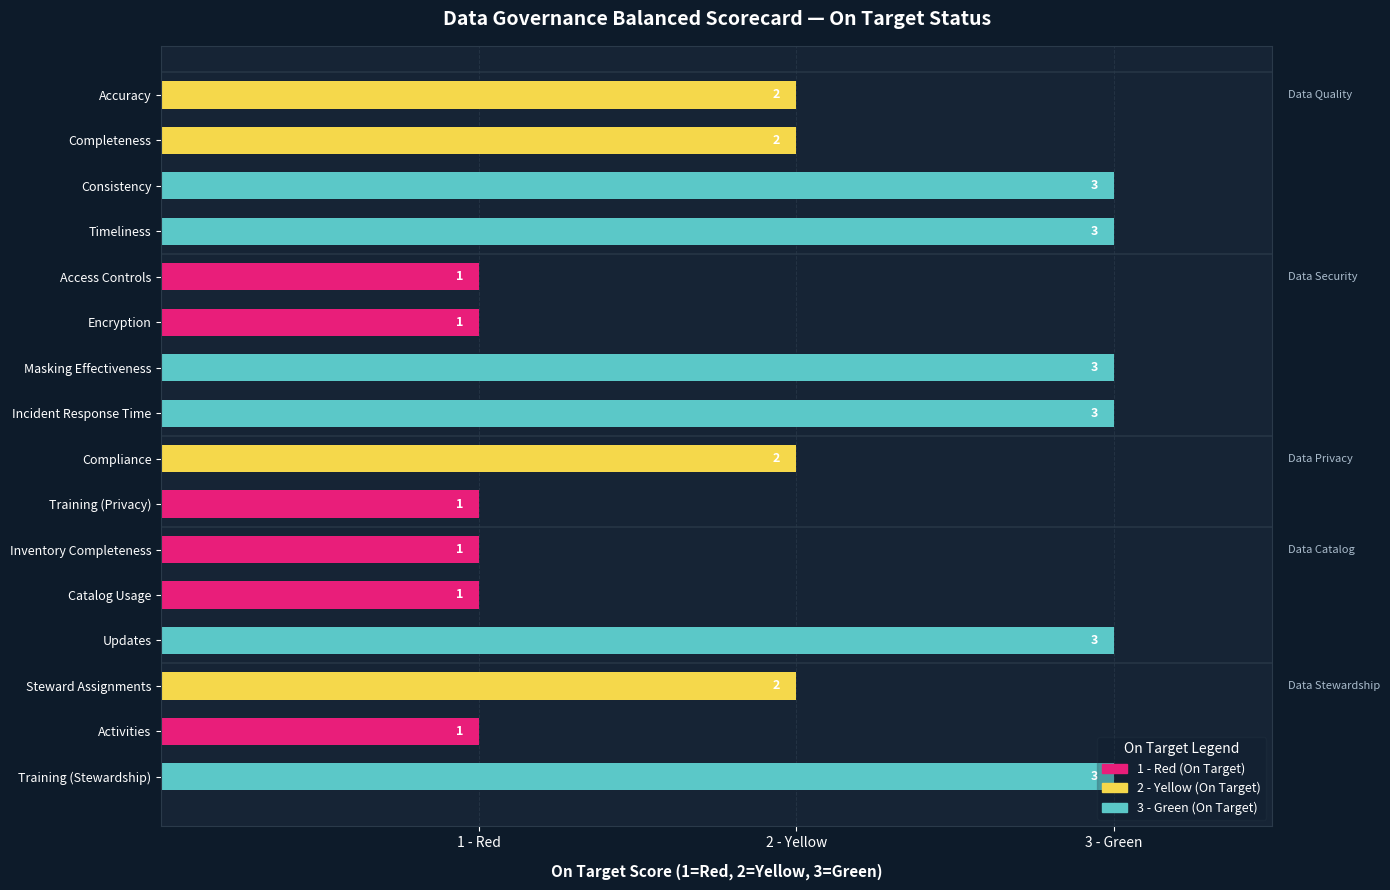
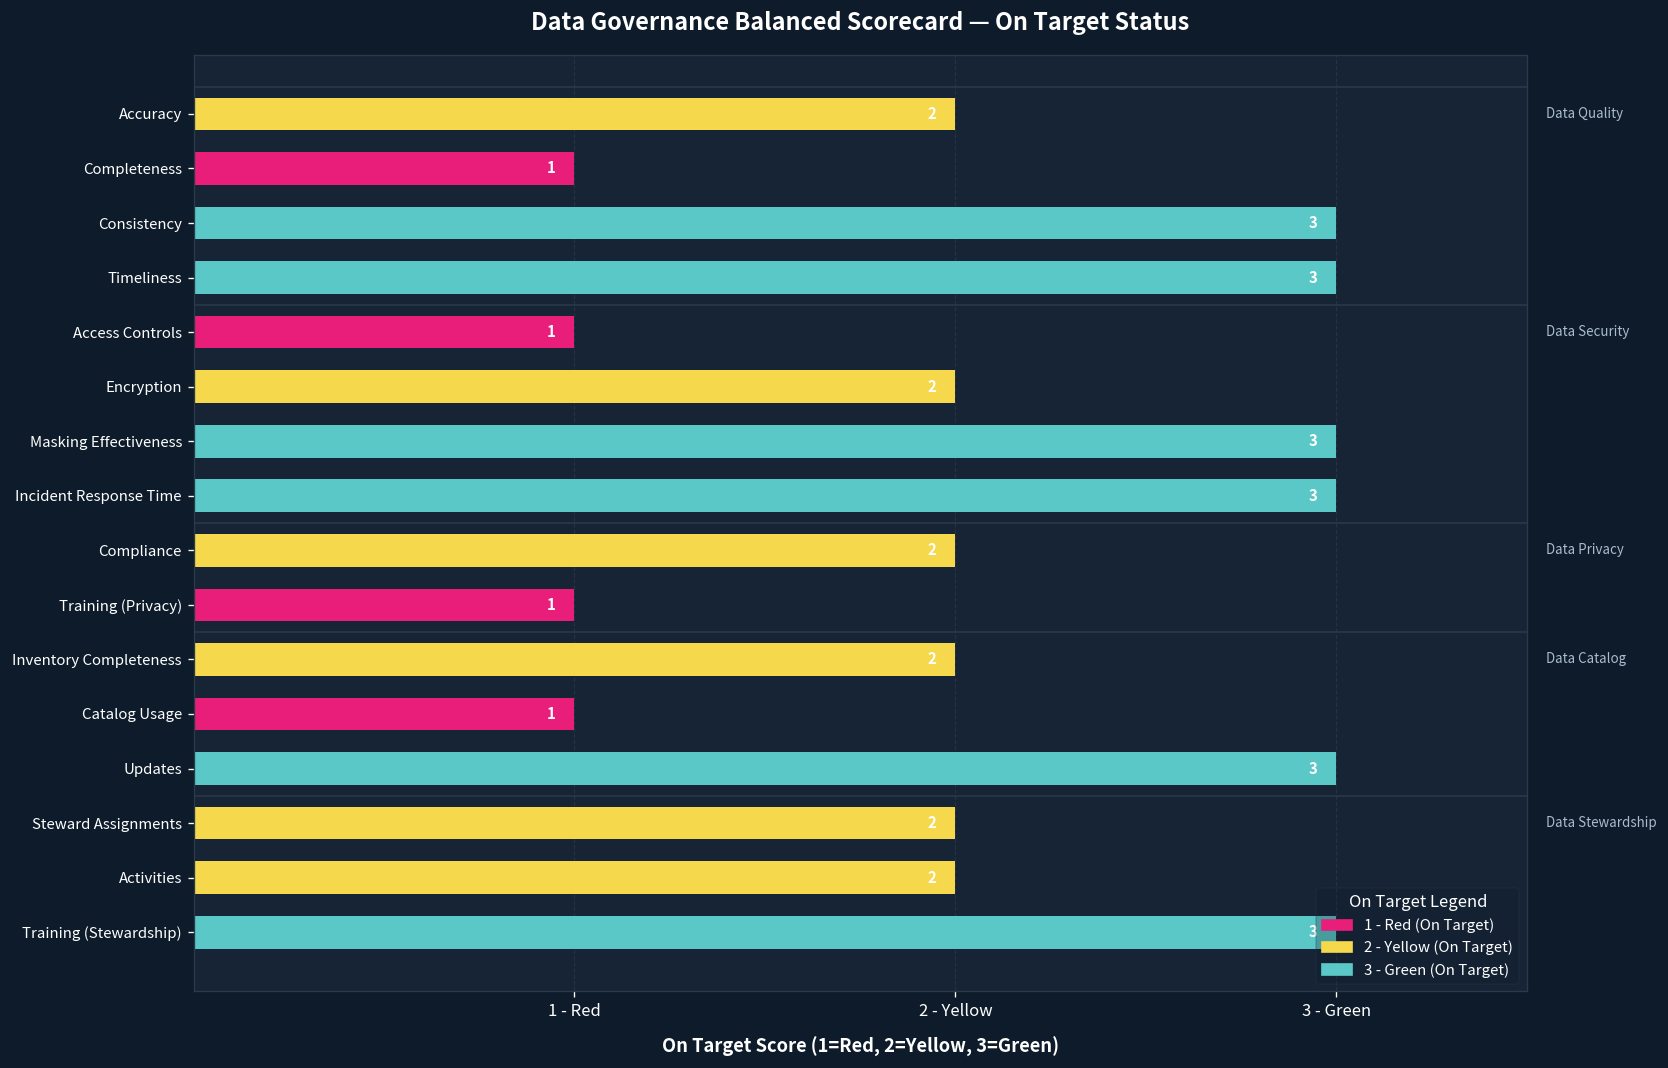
  {
    "Accuracy": 2,
-   "Completeness": 2,
+   "Completeness": 1,
    "Consistency": 3,
    "Timeliness": 3,
    "Access Controls": 1,
-   "Encryption": 1,
+   "Encryption": 2,
    "Masking Effectiveness": 3,
    "Incident Response Time": 3,
    "Compliance": 2,
    "Training (Privacy)": 1,
-   "Inventory Completeness": 1,
+   "Inventory Completeness": 2,
    "Catalog Usage": 1,
    "Updates": 3,
    "Steward Assignments": 2,
-   "Activities": 1
+   "Activities": 2
  }
